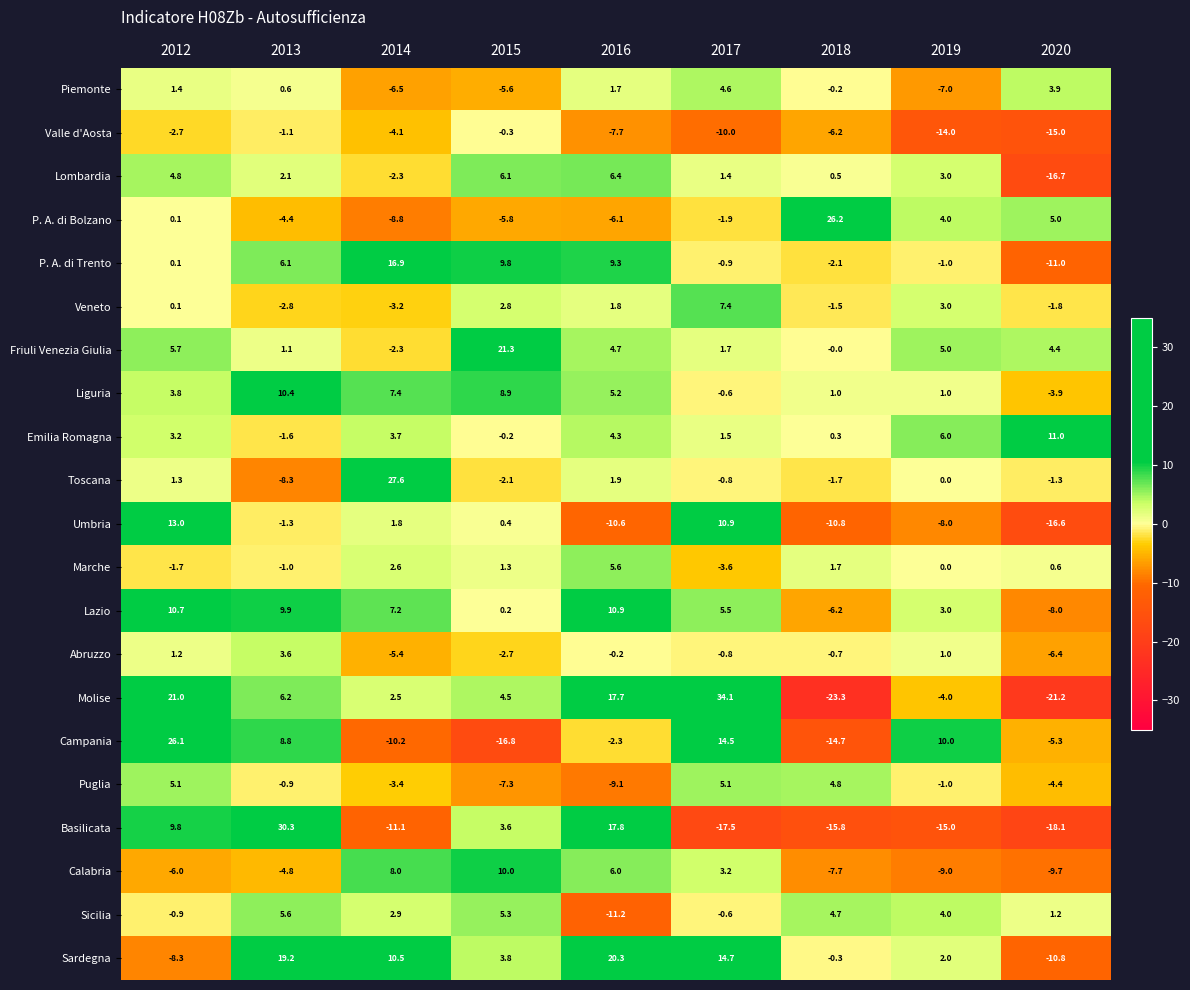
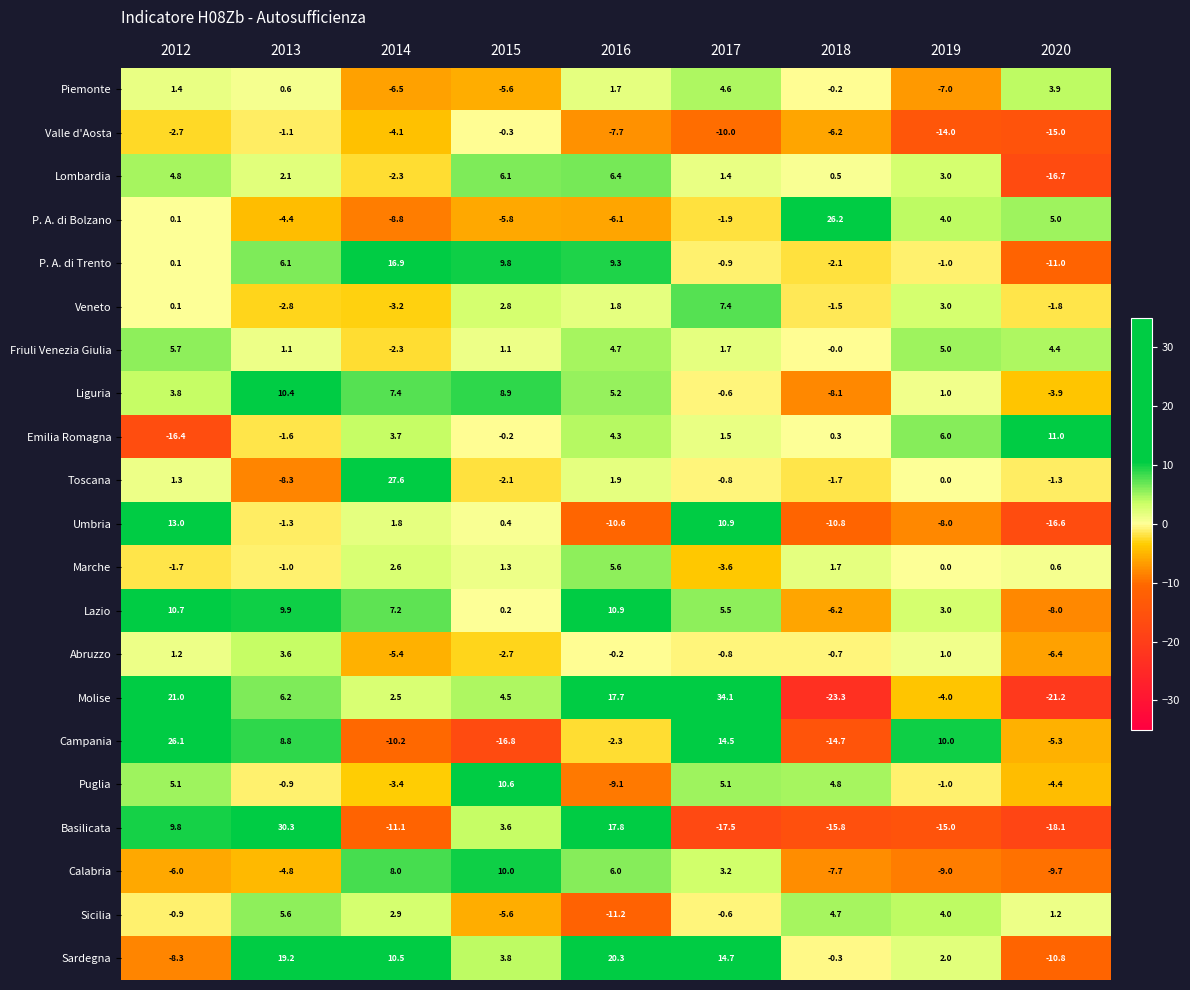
  {
    "Piemonte": {
      "2012": 1.4,
      "2013": 0.6,
      "2014": -6.5,
      "2015": -5.6,
      "2016": 1.7,
      "2017": 4.6,
      "2018": -0.2,
      "2019": -7.0,
      "2020": 3.9
    },
    "Valle d'Aosta": {
      "2012": -2.7,
      "2013": -1.1,
      "2014": -4.1,
      "2015": -0.3,
      "2016": -7.7,
      "2017": -10.0,
      "2018": -6.2,
      "2019": -14.0,
      "2020": -15.0
    },
    "Lombardia": {
      "2012": 4.8,
      "2013": 2.1,
      "2014": -2.3,
      "2015": 6.1,
      "2016": 6.4,
      "2017": 1.4,
      "2018": 0.5,
      "2019": 3.0,
      "2020": -16.7
    },
    "P. A. di Bolzano": {
      "2012": 0.1,
      "2013": -4.4,
      "2014": -8.8,
      "2015": -5.8,
      "2016": -6.1,
      "2017": -1.9,
      "2018": 26.2,
      "2019": 4.0,
      "2020": 5.0
    },
    "P. A. di Trento": {
      "2012": 0.1,
      "2013": 6.1,
      "2014": 16.9,
      "2015": 9.8,
      "2016": 9.3,
      "2017": -0.9,
      "2018": -2.1,
      "2019": -1.0,
      "2020": -11.0
    },
    "Veneto": {
      "2012": 0.1,
      "2013": -2.8,
      "2014": -3.2,
      "2015": 2.8,
      "2016": 1.8,
      "2017": 7.4,
      "2018": -1.5,
      "2019": 3.0,
      "2020": -1.8
    },
    "Friuli Venezia Giulia": {
      "2012": 5.7,
      "2013": 1.1,
      "2014": -2.3,
-     "2015": 21.3,
+     "2015": 1.1,
      "2016": 4.7,
      "2017": 1.7,
      "2018": -0.0,
      "2019": 5.0,
      "2020": 4.4
    },
    "Liguria": {
      "2012": 3.8,
      "2013": 10.4,
      "2014": 7.4,
      "2015": 8.9,
      "2016": 5.2,
      "2017": -0.6,
-     "2018": 1.0,
+     "2018": -8.1,
      "2019": 1.0,
      "2020": -3.9
    },
    "Emilia Romagna": {
-     "2012": 3.2,
+     "2012": -16.4,
      "2013": -1.6,
      "2014": 3.7,
      "2015": -0.2,
      "2016": 4.3,
      "2017": 1.5,
      "2018": 0.3,
      "2019": 6.0,
      "2020": 11.0
    },
    "Toscana": {
      "2012": 1.3,
      "2013": -8.3,
      "2014": 27.6,
      "2015": -2.1,
      "2016": 1.9,
      "2017": -0.8,
      "2018": -1.7,
      "2019": 0.0,
      "2020": -1.3
    },
    "Umbria": {
      "2012": 13.0,
      "2013": -1.3,
      "2014": 1.8,
      "2015": 0.4,
      "2016": -10.6,
      "2017": 10.9,
      "2018": -10.8,
      "2019": -8.0,
      "2020": -16.6
    },
    "Marche": {
      "2012": -1.7,
      "2013": -1.0,
      "2014": 2.6,
      "2015": 1.3,
      "2016": 5.6,
      "2017": -3.6,
      "2018": 1.7,
      "2019": 0.0,
      "2020": 0.6
    },
    "Lazio": {
      "2012": 10.7,
      "2013": 9.9,
      "2014": 7.2,
      "2015": 0.2,
      "2016": 10.9,
      "2017": 5.5,
      "2018": -6.2,
      "2019": 3.0,
      "2020": -8.0
    },
    "Abruzzo": {
      "2012": 1.2,
      "2013": 3.6,
      "2014": -5.4,
      "2015": -2.7,
      "2016": -0.2,
      "2017": -0.8,
      "2018": -0.7,
      "2019": 1.0,
      "2020": -6.4
    },
    "Molise": {
      "2012": 21.0,
      "2013": 6.2,
      "2014": 2.5,
      "2015": 4.5,
      "2016": 17.7,
      "2017": 34.1,
      "2018": -23.3,
      "2019": -4.0,
      "2020": -21.2
    },
    "Campania": {
      "2012": 26.1,
      "2013": 8.8,
      "2014": -10.2,
      "2015": -16.8,
      "2016": -2.3,
      "2017": 14.5,
      "2018": -14.7,
      "2019": 10.0,
      "2020": -5.3
    },
    "Puglia": {
      "2012": 5.1,
      "2013": -0.9,
      "2014": -3.4,
-     "2015": -7.3,
+     "2015": 10.6,
      "2016": -9.1,
      "2017": 5.1,
      "2018": 4.8,
      "2019": -1.0,
      "2020": -4.4
    },
    "Basilicata": {
      "2012": 9.8,
      "2013": 30.3,
      "2014": -11.1,
      "2015": 3.6,
      "2016": 17.8,
      "2017": -17.5,
      "2018": -15.8,
      "2019": -15.0,
      "2020": -18.1
    },
    "Calabria": {
      "2012": -6.0,
      "2013": -4.8,
      "2014": 8.0,
      "2015": 10.0,
      "2016": 6.0,
      "2017": 3.2,
      "2018": -7.7,
      "2019": -9.0,
      "2020": -9.7
    },
    "Sicilia": {
      "2012": -0.9,
      "2013": 5.6,
      "2014": 2.9,
-     "2015": 5.3,
+     "2015": -5.6,
      "2016": -11.2,
      "2017": -0.6,
      "2018": 4.7,
      "2019": 4.0,
      "2020": 1.2
    },
    "Sardegna": {
      "2012": -8.3,
      "2013": 19.2,
      "2014": 10.5,
      "2015": 3.8,
      "2016": 20.3,
      "2017": 14.7,
      "2018": -0.3,
      "2019": 2.0,
      "2020": -10.8
    }
  }
